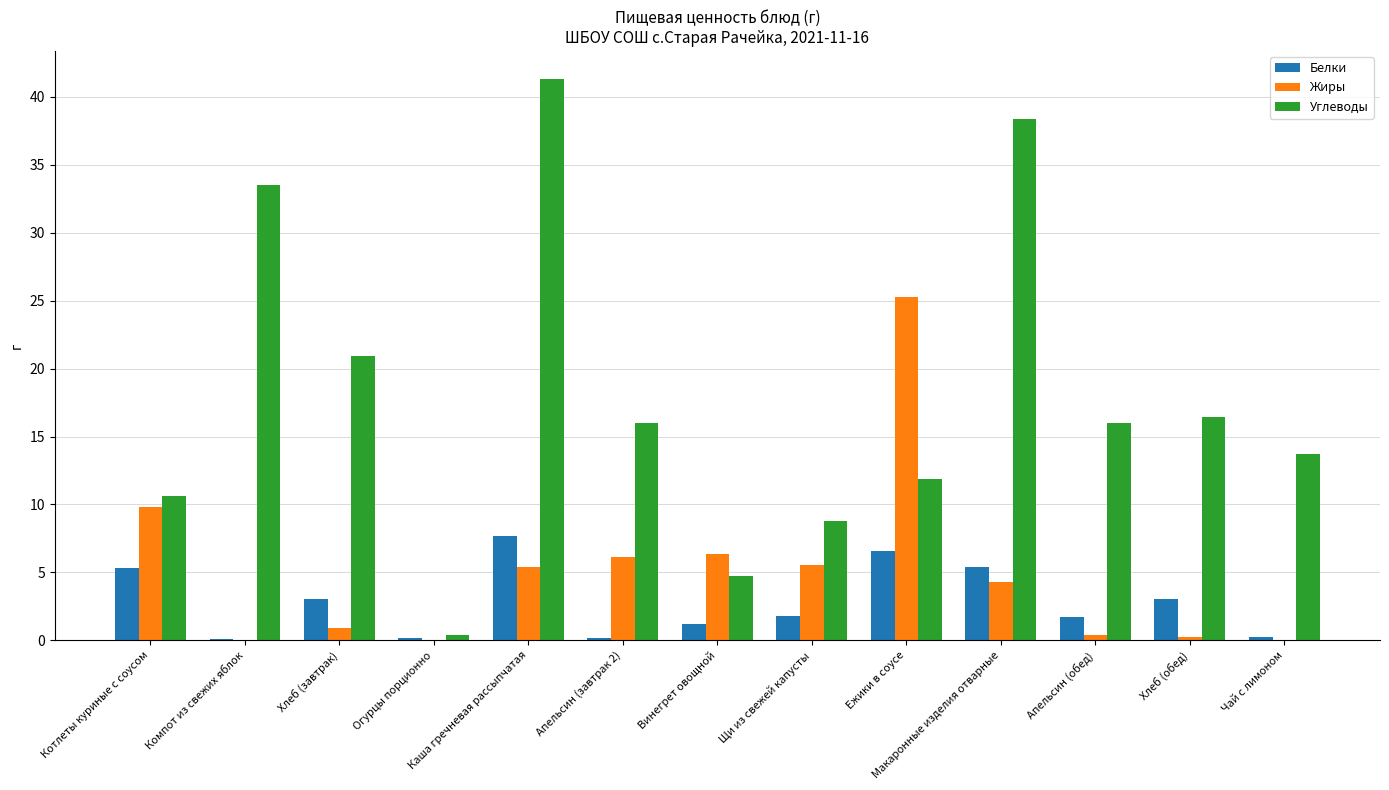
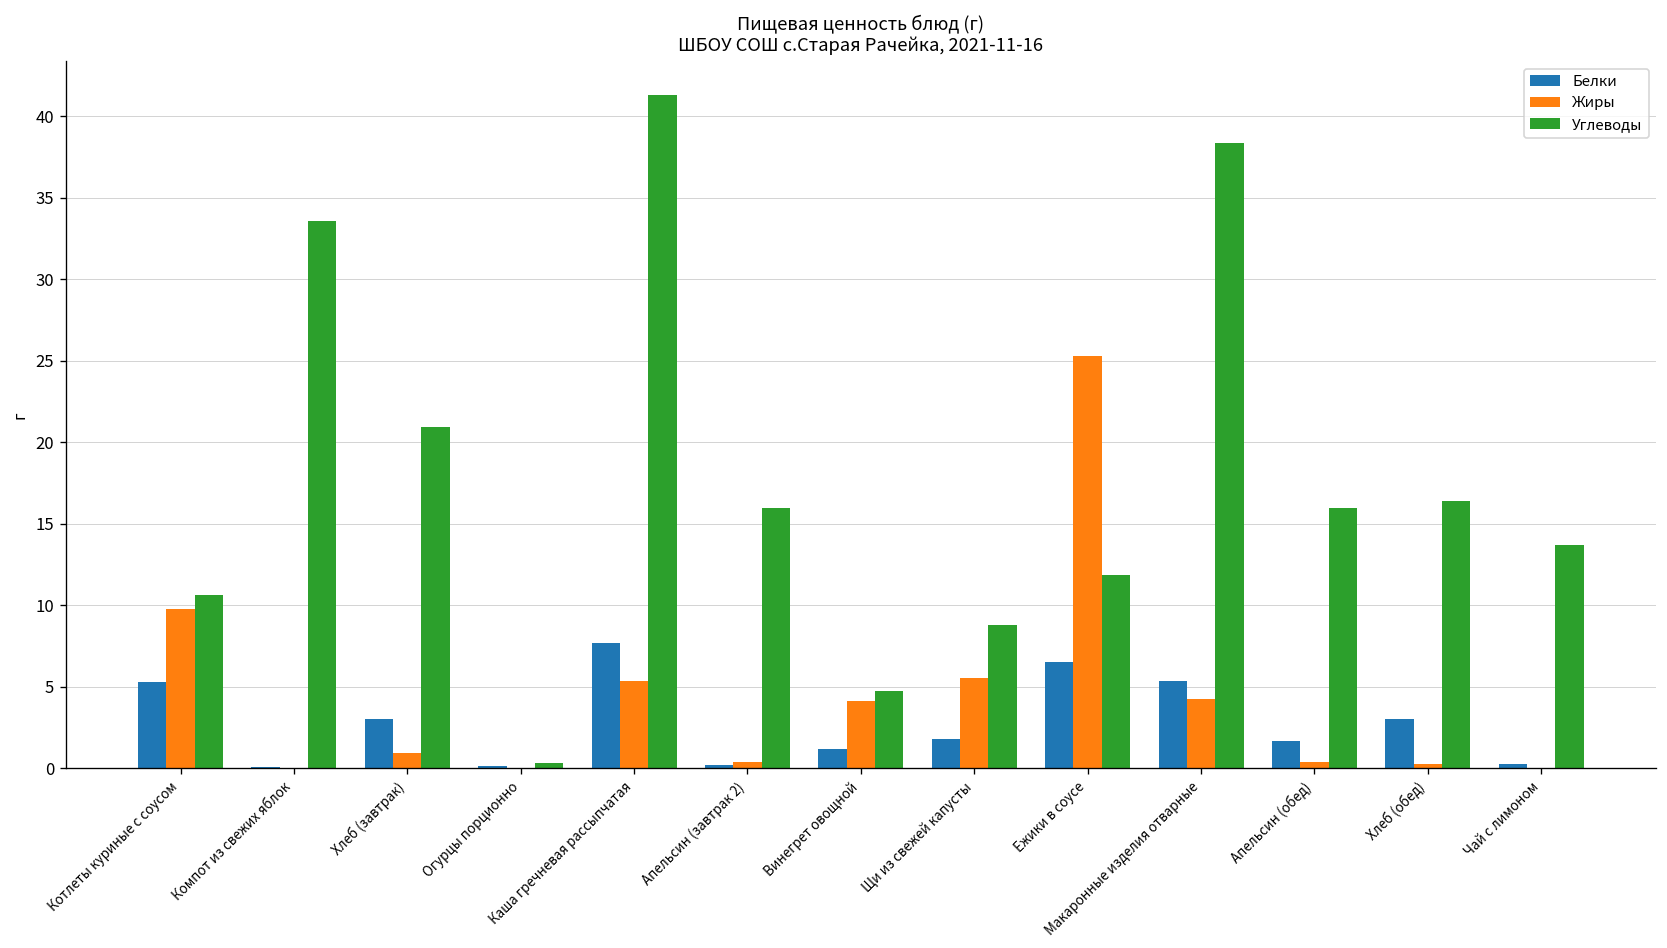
  {
    "Белки": {
      "Котлеты куриные с соусом": 5.3,
      "Хлеб (завтрак)": 3.0,
      "Каша гречневая рассыпчатая": 7.7,
      "Винегрет овощной": 1.2,
      "Щи из свежей капусты": 1.8,
      "Ежики в соусе": 6.5,
      "Макаронные изделия отварные": 5.4,
      "Апельсин (обед)": 1.7,
      "Хлеб (обед)": 3.0,
      "Чай с лимоном": 0.2
    },
    "Жиры": {
      "Котлеты куриные с соусом": 9.8,
      "Компот из свежих яблок": 0.0,
      "Хлеб (завтрак)": 0.9,
      "Огурцы порционно": 0.0,
      "Каша гречневая рассыпчатая": 5.4,
-     "Апельсин (завтрак 2)": 6.1,
-     "Винегрет овощной": 6.4,
+     "Апельсин (завтрак 2)": 0.4,
+     "Винегрет овощной": 4.2,
      "Щи из свежей капусты": 5.5,
      "Ежики в соусе": 25.3,
      "Макаронные изделия отварные": 4.3,
      "Апельсин (обед)": 0.4,
      "Хлеб (обед)": 0.2
    },
    "Углеводы": {
      "Котлеты куриные с соусом": 10.7,
      "Компот из свежих яблок": 33.6,
      "Хлеб (завтрак)": 20.9,
      "Огурцы порционно": 0.4,
      "Каша гречневая рассыпчатая": 41.3,
      "Апельсин (завтрак 2)": 16.0,
      "Винегрет овощной": 4.7,
      "Щи из свежей капусты": 8.8,
      "Ежики в соусе": 11.9,
      "Макаронные изделия отварные": 38.3,
      "Апельсин (обед)": 16.0,
      "Хлеб (обед)": 16.4,
      "Чай с лимоном": 13.7
    }
  }
